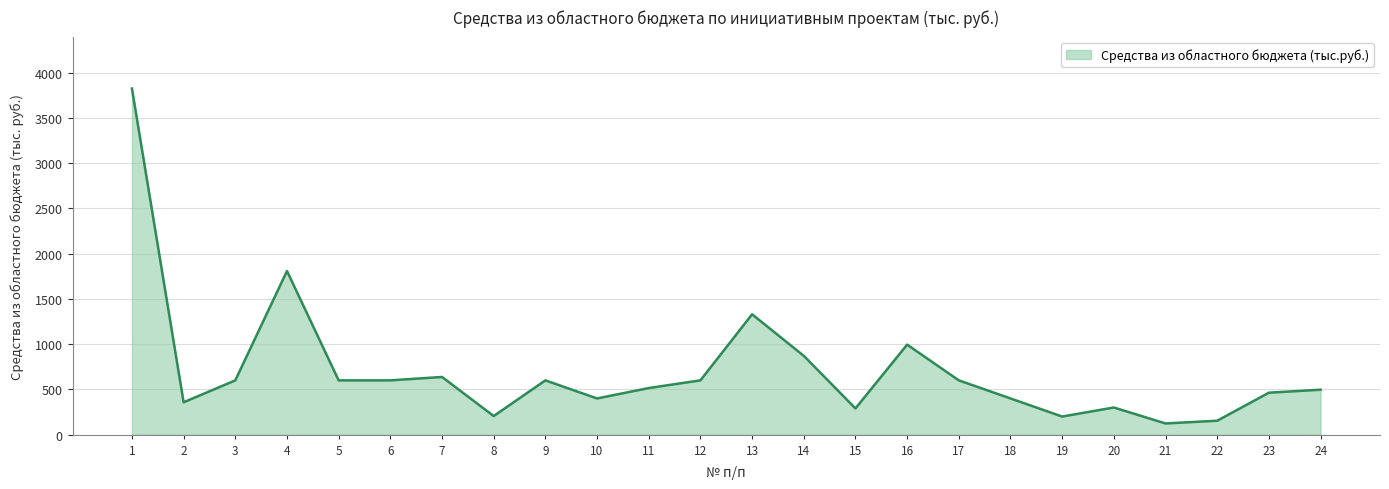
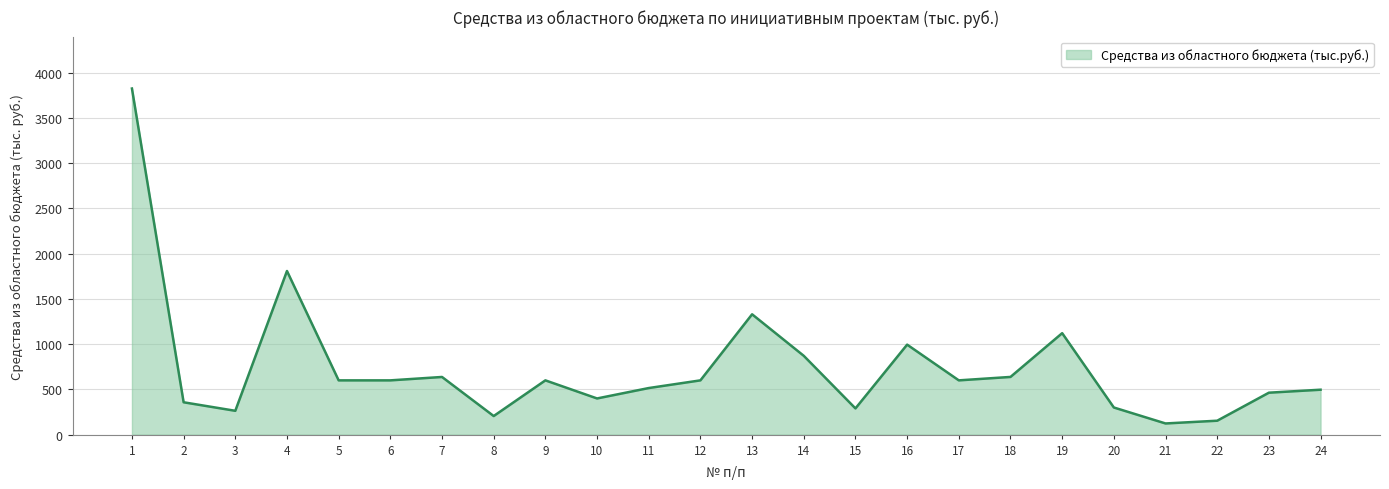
  {
    "1": 3800,
    "2": 400,
-   "3": 600,
+   "3": 300,
    "4": 1800,
    "5": 600,
    "6": 600,
    "7": 600,
    "8": 200,
    "9": 600,
    "10": 400,
    "11": 500,
    "12": 600,
    "13": 1300,
    "14": 900,
    "15": 300,
    "16": 1000,
    "17": 600,
-   "18": 400,
-   "19": 200,
+   "18": 600,
+   "19": 1100,
    "20": 300,
    "21": 100,
    "22": 200,
    "23": 500,
    "24": 500
  }
